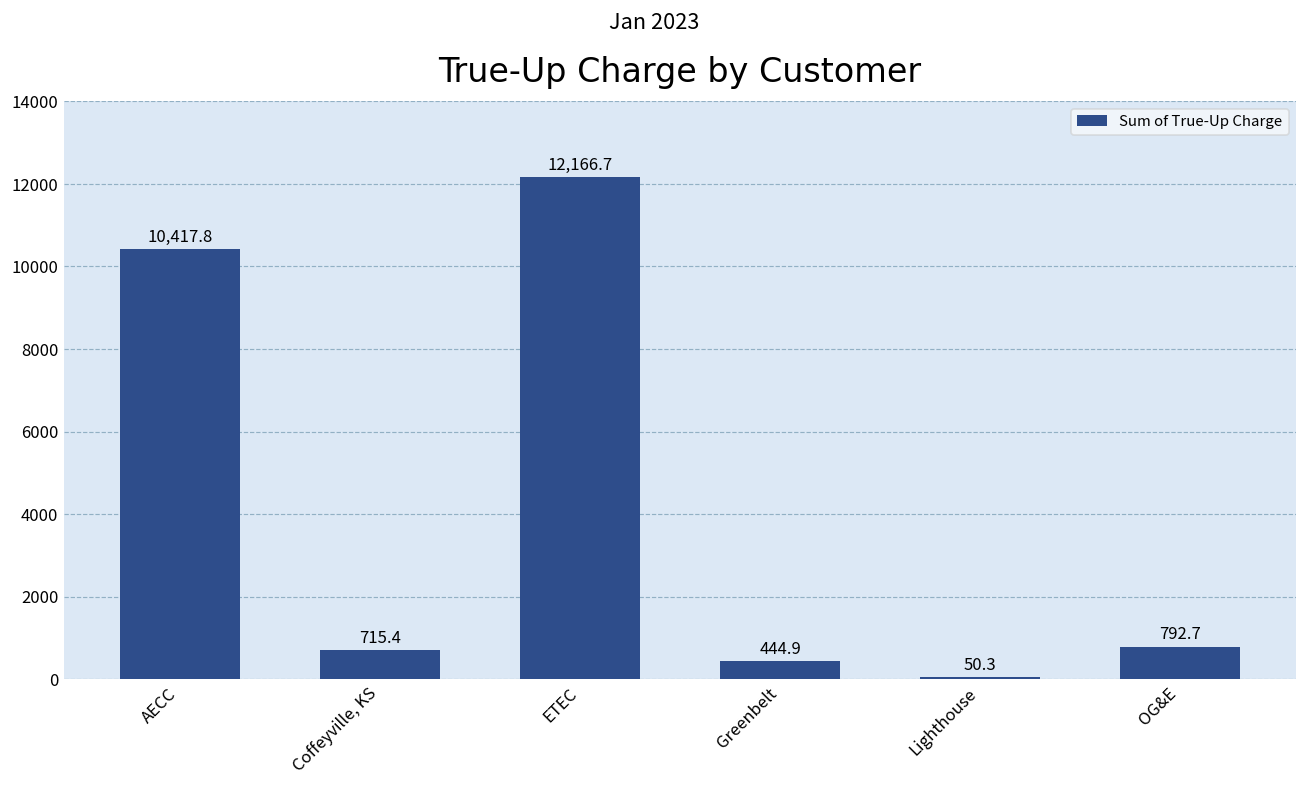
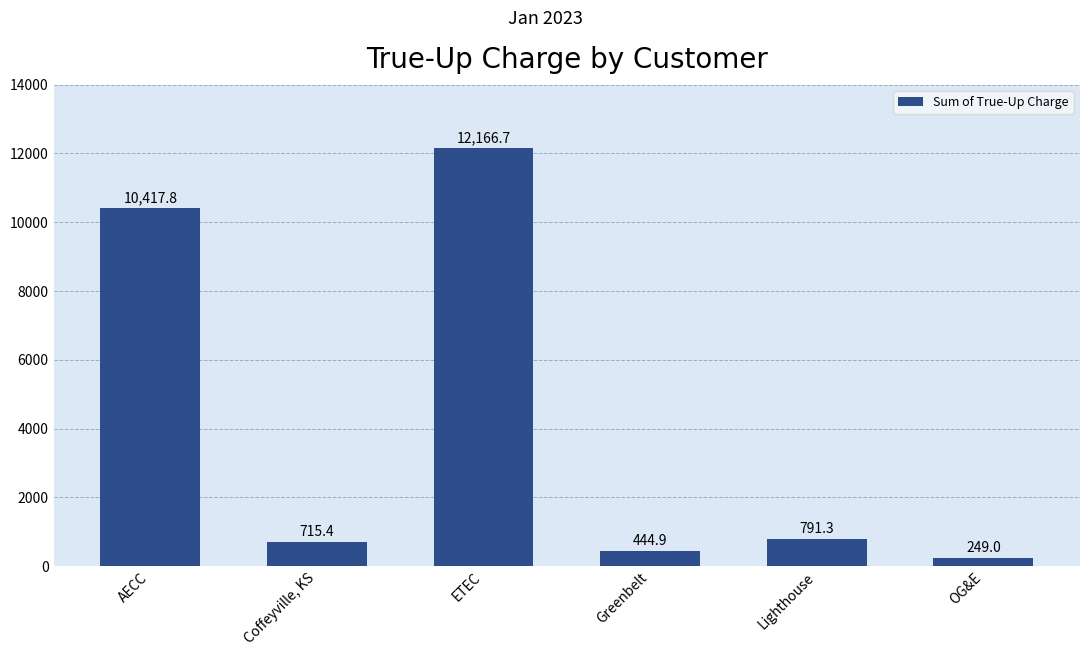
  {
    "AECC": "10,417.8",
    "Coffeyville, KS": "715.4",
    "ETEC": "12,166.7",
    "Greenbelt": "444.9",
-   "Lighthouse": "50.3",
-   "OG&E": "792.7"
+   "Lighthouse": "791.3",
+   "OG&E": "249.0"
  }
